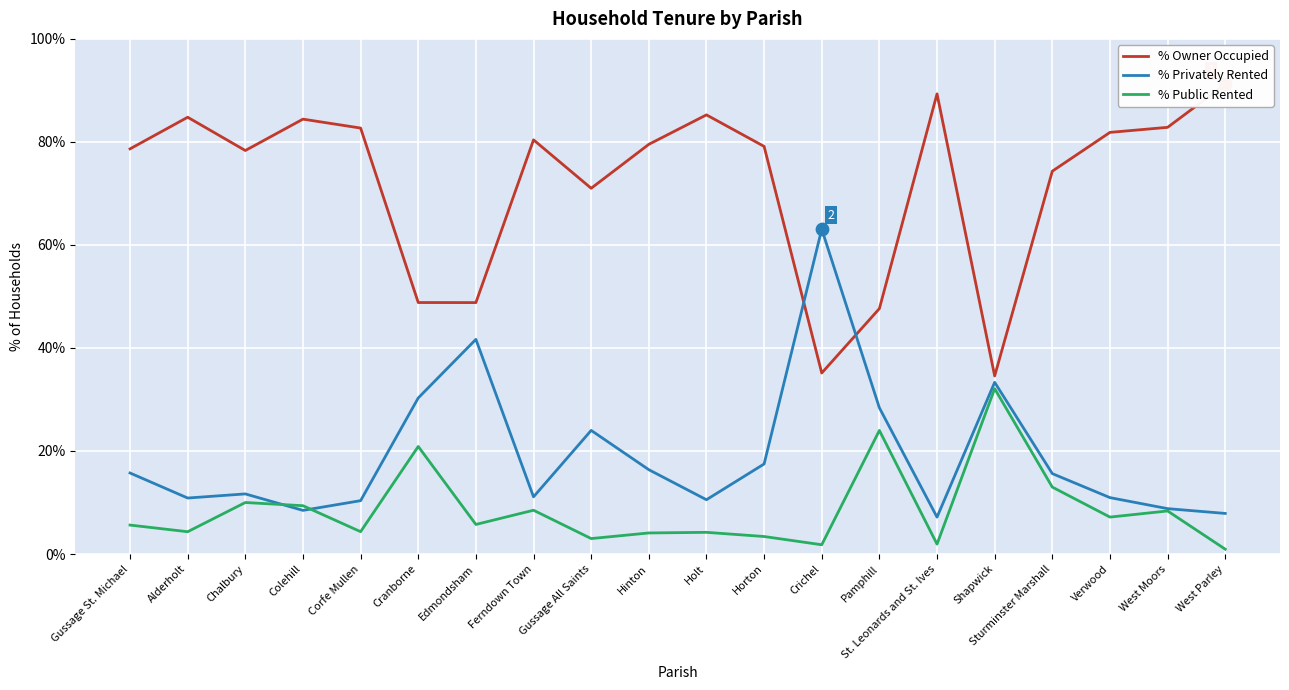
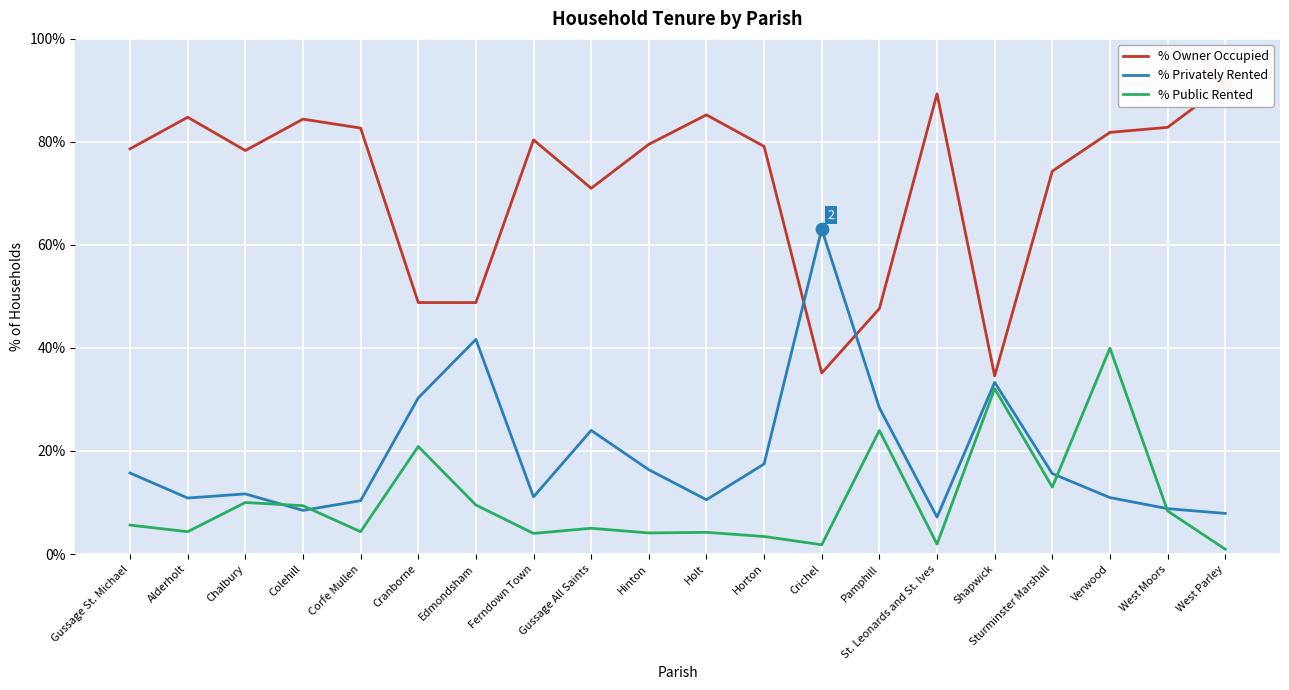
  {
    "% Public Rented": {
      "Gussage St. Michael": "6%",
      "Alderholt": "4%",
      "Chalbury": "10%",
      "Colehill": "9%",
      "Corfe Mullen": "4%",
      "Cranborne": "21%",
-     "Edmondsham": "6%",
-     "Ferndown Town": "9%",
-     "Gussage All Saints": "3%",
+     "Edmondsham": "10%",
+     "Ferndown Town": "4%",
+     "Gussage All Saints": "5%",
      "Hinton": "4%",
      "Holt": "4%",
      "Horton": "3%",
      "Crichel": "2%",
      "Pamphill": "24%",
      "St. Leonards and St. Ives": "2%",
      "Shapwick": "32%",
      "Sturminster Marshall": "13%",
-     "Verwood": "7%",
+     "Verwood": "40%",
      "West Parley": "1%"
    }
  }
